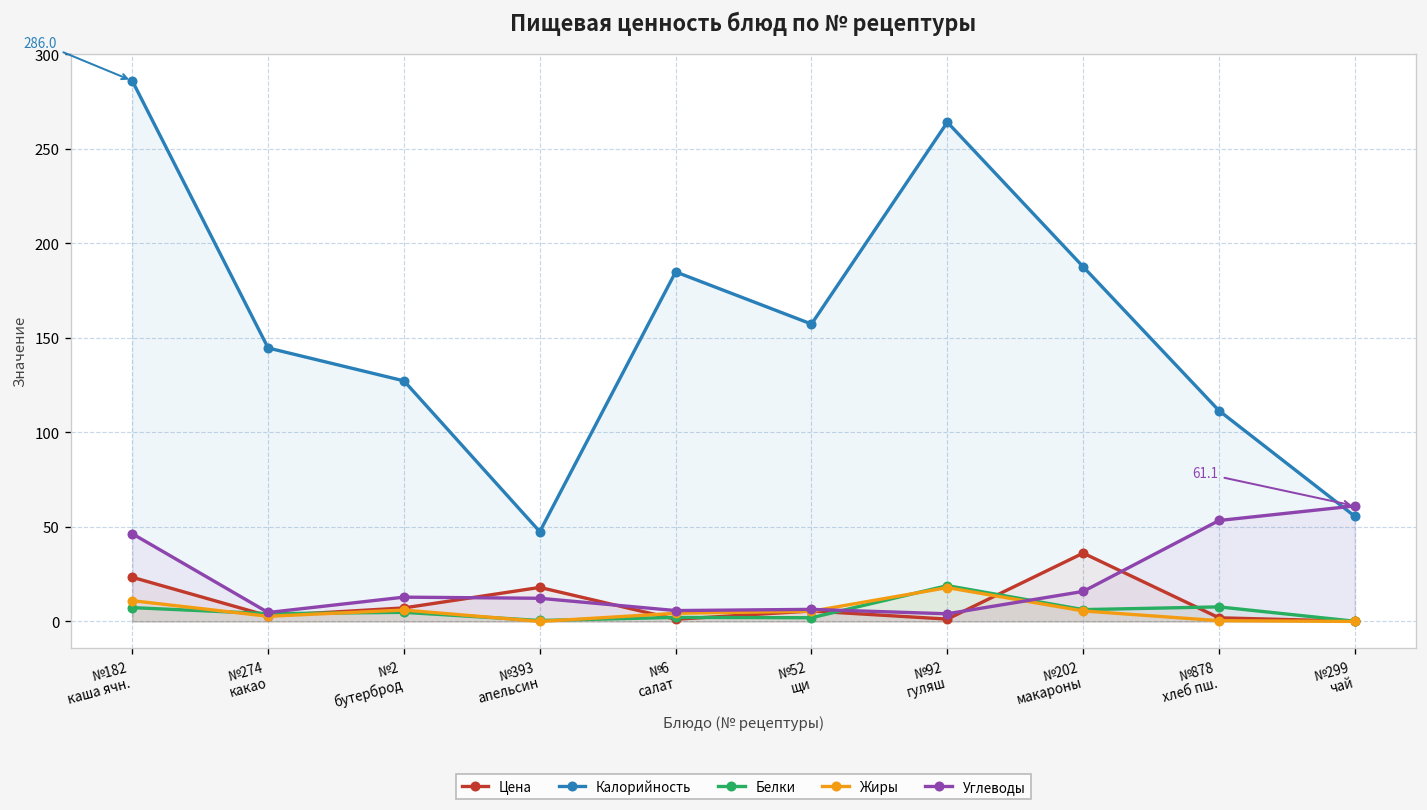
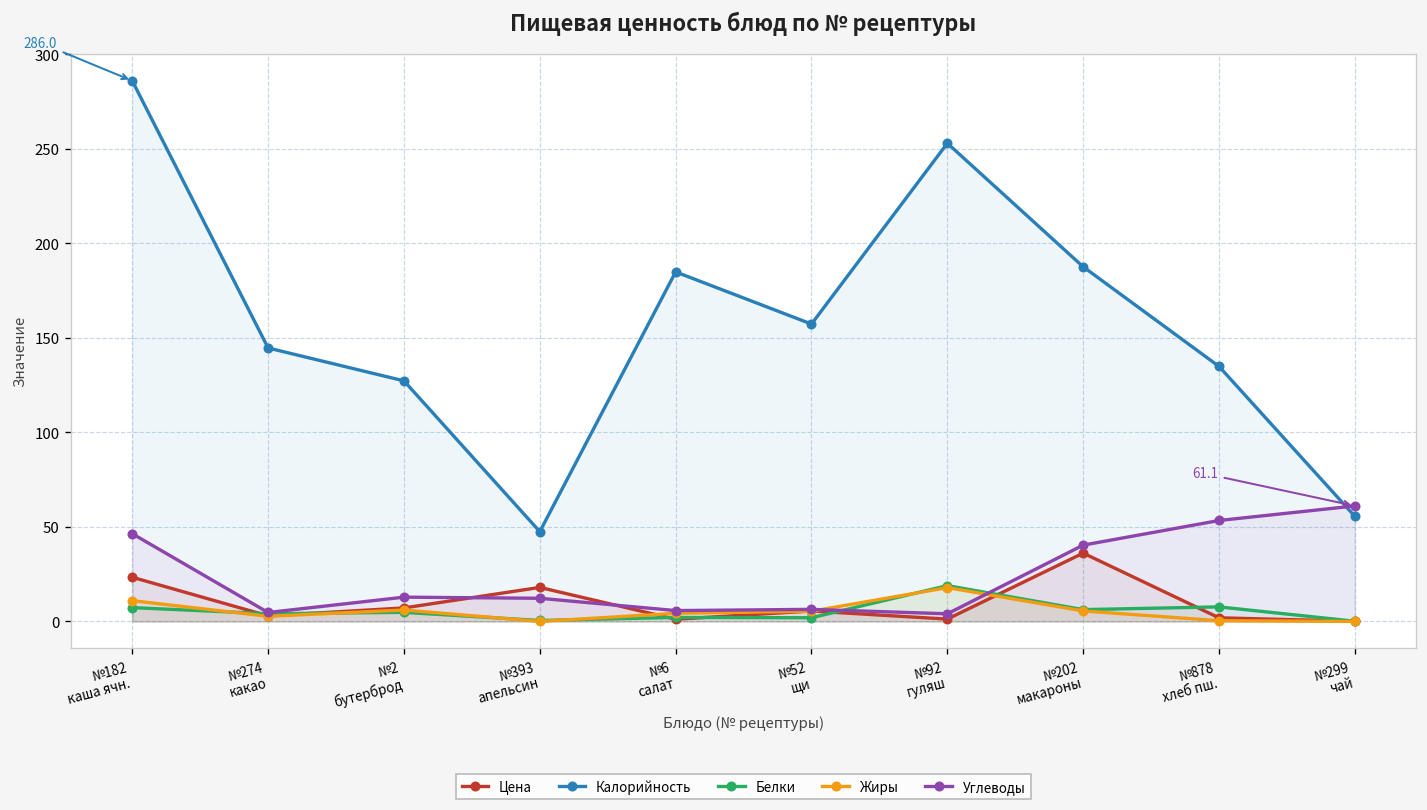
  {
    "Цена": {
      "№182 каша ячн.": 23,
      "№393 апельсин": 18,
      "№92 гуляш": 1,
      "№202 макароны": 36
    },
    "Калорийность": {
      "№274 какао": 145,
      "№2 бутерброд": 127,
      "№393 апельсин": 48,
      "№6 салат": 185,
      "№52 щи": 157,
-     "№92 гуляш": 264,
+     "№92 гуляш": 253,
      "№202 макароны": 188,
-     "№878 хлеб пш.": 112,
+     "№878 хлеб пш.": 135,
      "№299 чай": 56
    },
    "Белки": {
      "№182 каша ячн.": 7,
      "№52 щи": 2,
      "№878 хлеб пш.": 8
    },
    "Жиры": {
      "№182 каша ячн.": 11
    },
    "Углеводы": {
      "№182 каша ячн.": 46,
      "№2 бутерброд": 13,
      "№393 апельсин": 12,
      "№92 гуляш": 4,
-     "№202 макароны": 16,
+     "№202 макароны": 40,
      "№878 хлеб пш.": 53
    }
  }
